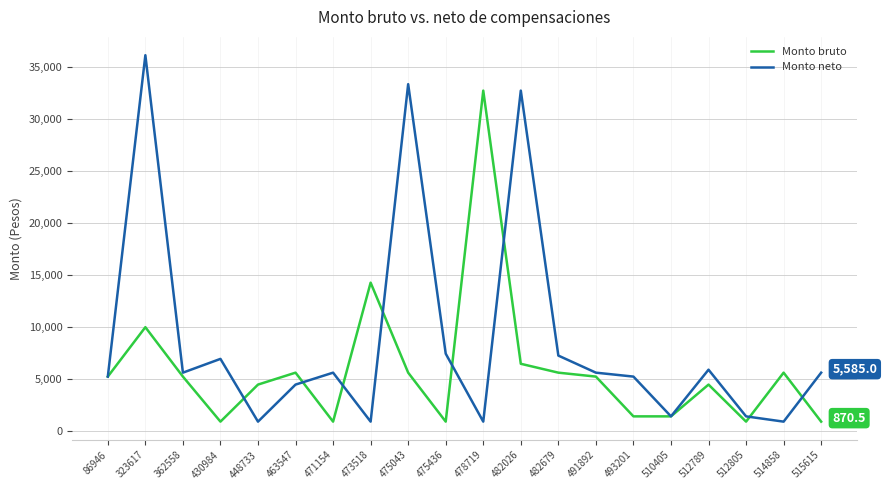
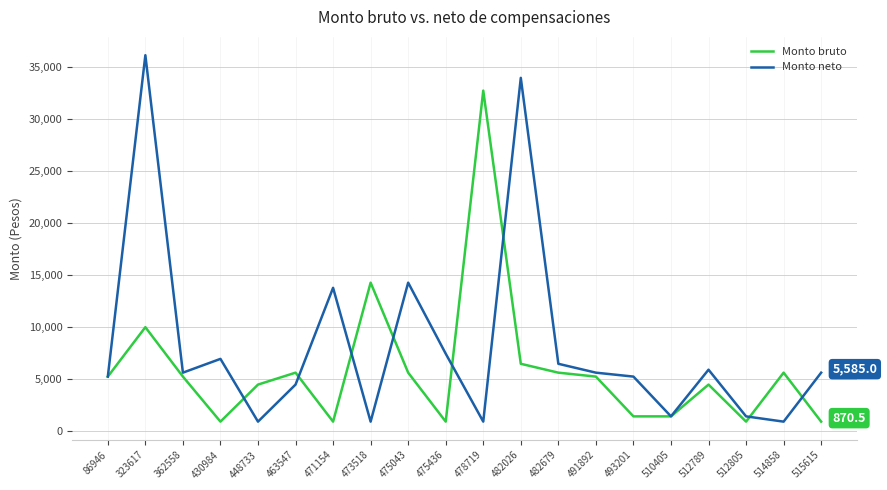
  {
    "Monto bruto": {
      "323617": "10,000",
      "362558": "5,200",
      "430984": "900",
      "448733": "4,400",
      "463547": "5,600",
      "471154": "900",
      "473518": "14,200",
      "475043": "5,600",
      "475436": "900",
      "478719": "32,700",
      "482026": "6,400",
      "482679": "5,600",
      "491892": "5,200",
      "493201": "1,400",
      "512789": "4,400",
      "512805": "900",
      "514858": "5,600"
    },
    "Monto neto": {
      "323617": "36,100",
      "362558": "5,600",
      "430984": "6,900",
      "448733": "900",
      "463547": "4,400",
-     "471154": "5,600",
+     "471154": "13,800",
      "473518": "900",
-     "475043": "33,400",
+     "475043": "14,200",
      "475436": "7,400",
      "478719": "900",
-     "482026": "32,700",
-     "482679": "7,200",
+     "482026": "34,000",
+     "482679": "6,400",
      "491892": "5,600",
      "493201": "5,200",
      "512789": "5,900",
      "512805": "1,400",
      "514858": "900"
    }
  }
